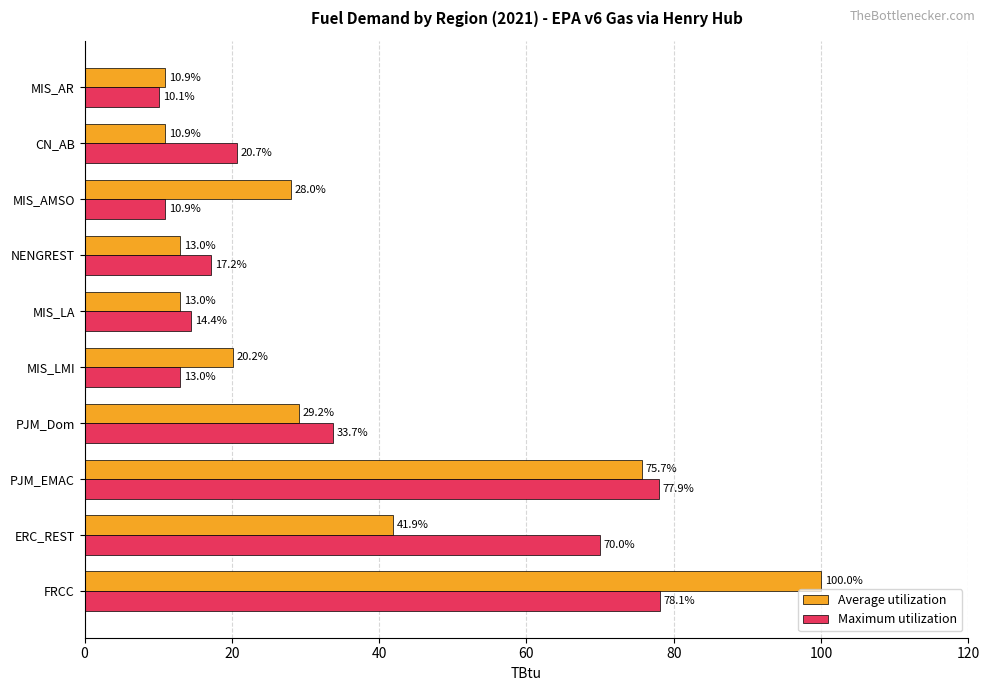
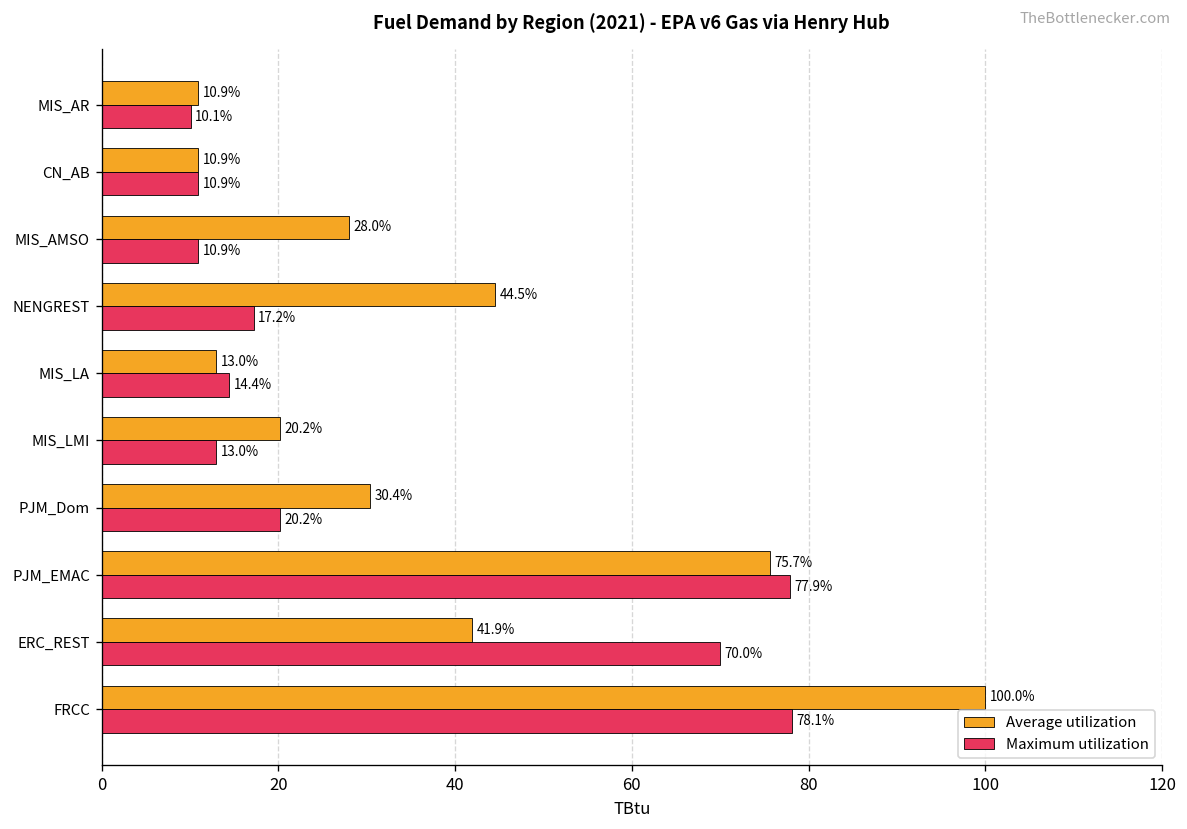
  {
    "Average utilization": {
      "MIS_AR": "10.9%",
      "CN_AB": "10.9%",
      "MIS_AMSO": "28.0%",
-     "NENGREST": "13.0%",
+     "NENGREST": "44.5%",
      "MIS_LA": "13.0%",
      "MIS_LMI": "20.2%",
-     "PJM_Dom": "29.2%",
+     "PJM_Dom": "30.4%",
      "PJM_EMAC": "75.7%",
      "ERC_REST": "41.9%",
      "FRCC": "100.0%"
    },
    "Maximum utilization": {
      "MIS_AR": "10.1%",
-     "CN_AB": "20.7%",
+     "CN_AB": "10.9%",
      "MIS_AMSO": "10.9%",
      "NENGREST": "17.2%",
      "MIS_LA": "14.4%",
      "MIS_LMI": "13.0%",
-     "PJM_Dom": "33.7%",
+     "PJM_Dom": "20.2%",
      "PJM_EMAC": "77.9%",
      "ERC_REST": "70.0%",
      "FRCC": "78.1%"
    }
  }
